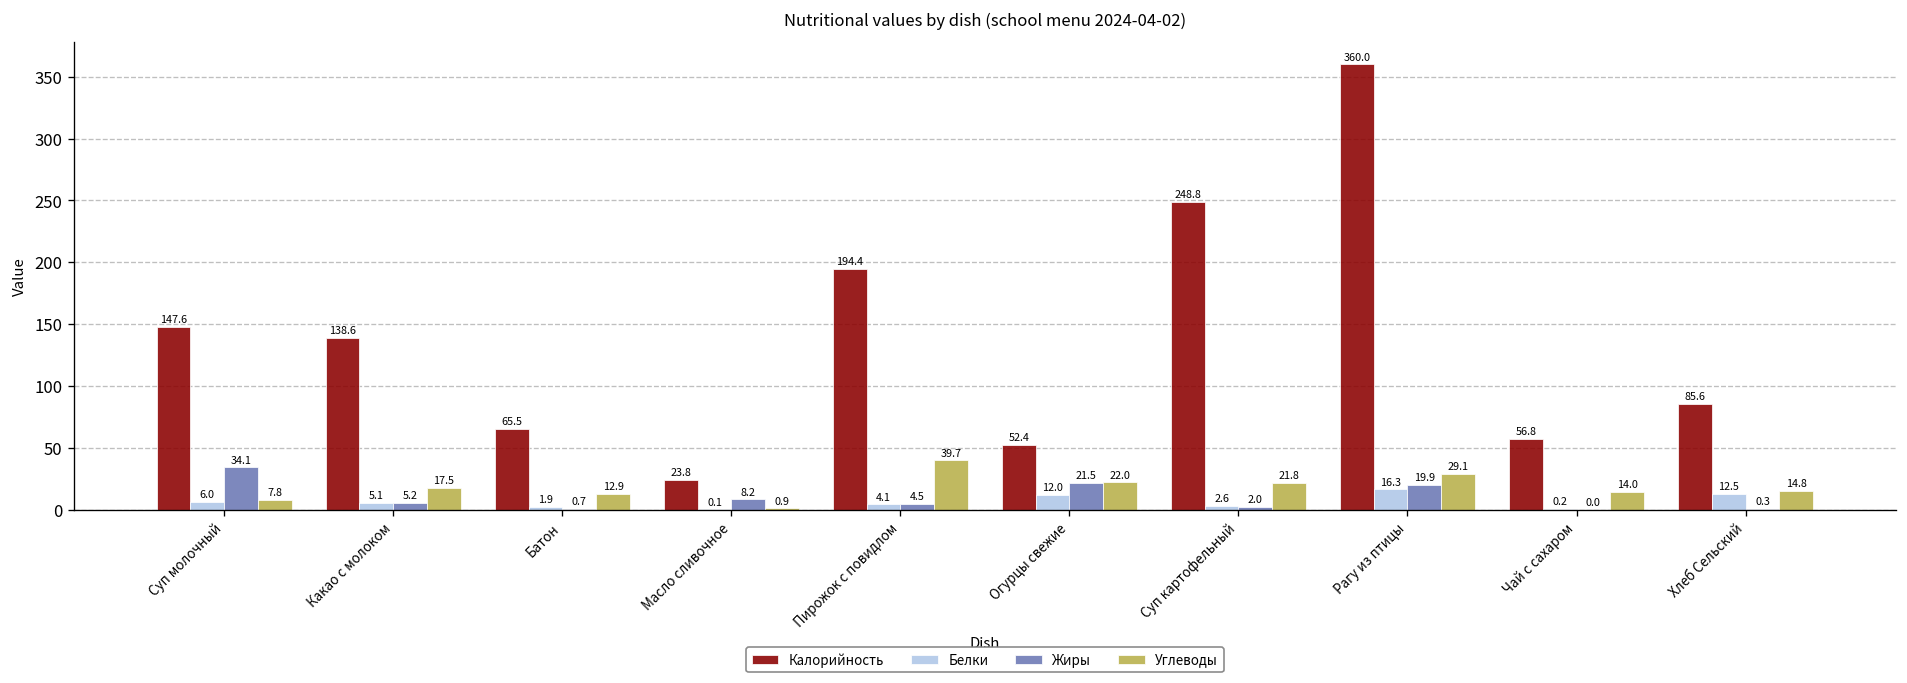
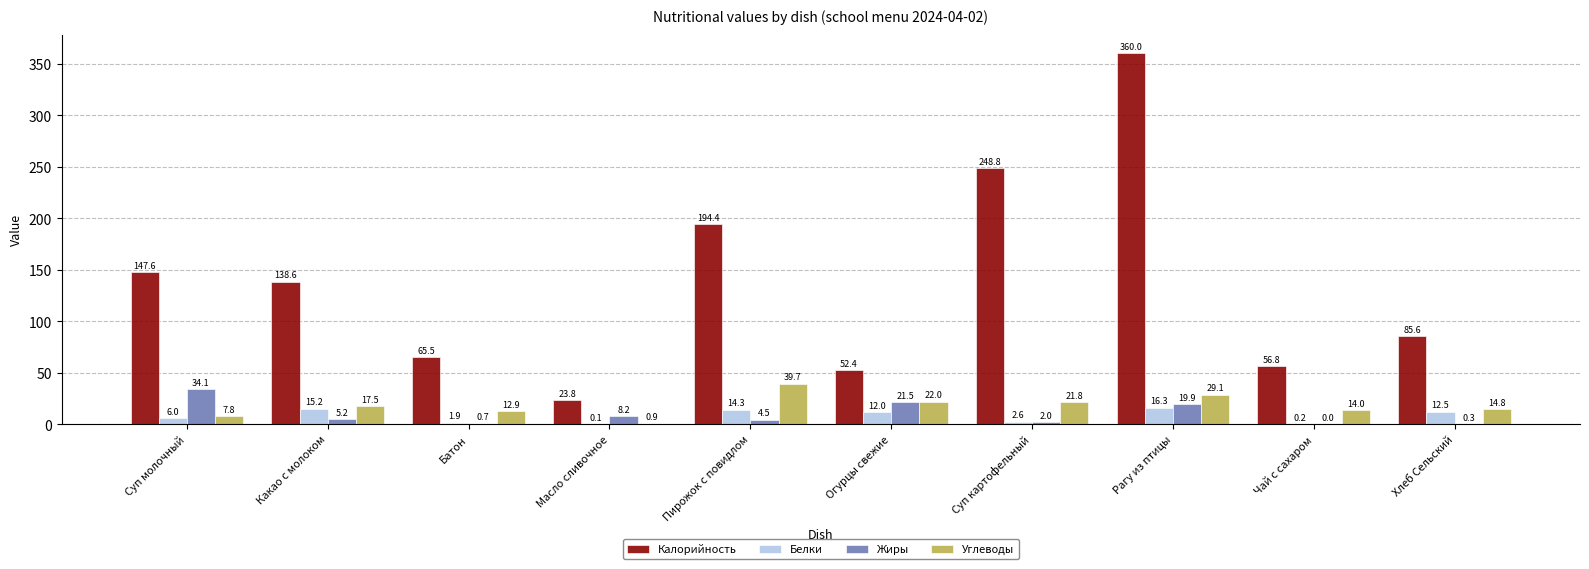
  {
    "Калорийность": {
      "Суп молочный": 147.6,
      "Какао с молоком": 138.6,
      "Батон": 65.5,
      "Масло сливочное": 23.8,
      "Пирожок с повидлом": 194.4,
      "Огурцы свежие": 52.4,
      "Суп картофельный": 248.8,
      "Рагу из птицы": 360.0,
      "Чай с сахаром": 56.8,
      "Хлеб Сельский": 85.6
    },
    "Белки": {
      "Суп молочный": 6.0,
-     "Какао с молоком": 5.1,
+     "Какао с молоком": 15.2,
      "Батон": 1.9,
      "Масло сливочное": 0.1,
-     "Пирожок с повидлом": 4.1,
+     "Пирожок с повидлом": 14.3,
      "Огурцы свежие": 12.0,
      "Суп картофельный": 2.6,
      "Рагу из птицы": 16.3,
      "Чай с сахаром": 0.2,
      "Хлеб Сельский": 12.5
    },
    "Жиры": {
      "Суп молочный": 34.1,
      "Какао с молоком": 5.2,
      "Батон": 0.7,
      "Масло сливочное": 8.2,
      "Пирожок с повидлом": 4.5,
      "Огурцы свежие": 21.5,
      "Суп картофельный": 2.0,
      "Рагу из птицы": 19.9,
      "Чай с сахаром": 0.0,
      "Хлеб Сельский": 0.3
    },
    "Углеводы": {
      "Суп молочный": 7.8,
      "Какао с молоком": 17.5,
      "Батон": 12.9,
      "Масло сливочное": 0.9,
      "Пирожок с повидлом": 39.7,
      "Огурцы свежие": 22.0,
      "Суп картофельный": 21.8,
      "Рагу из птицы": 29.1,
      "Чай с сахаром": 14.0,
      "Хлеб Сельский": 14.8
    }
  }
